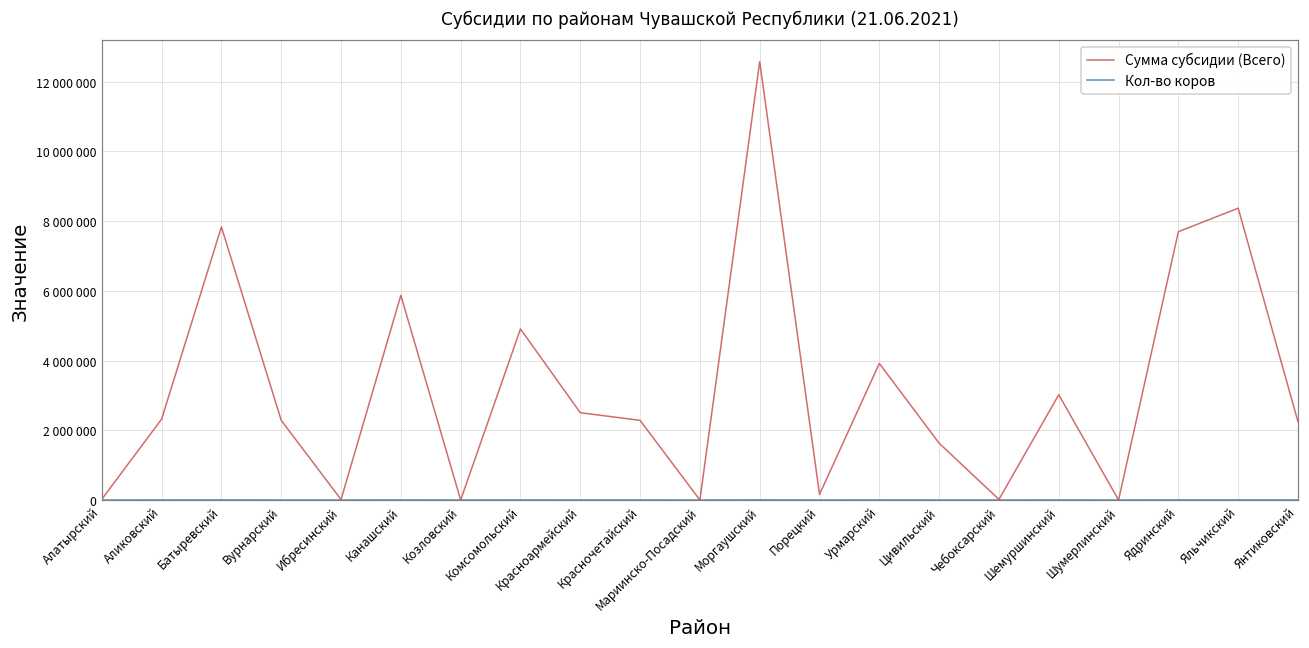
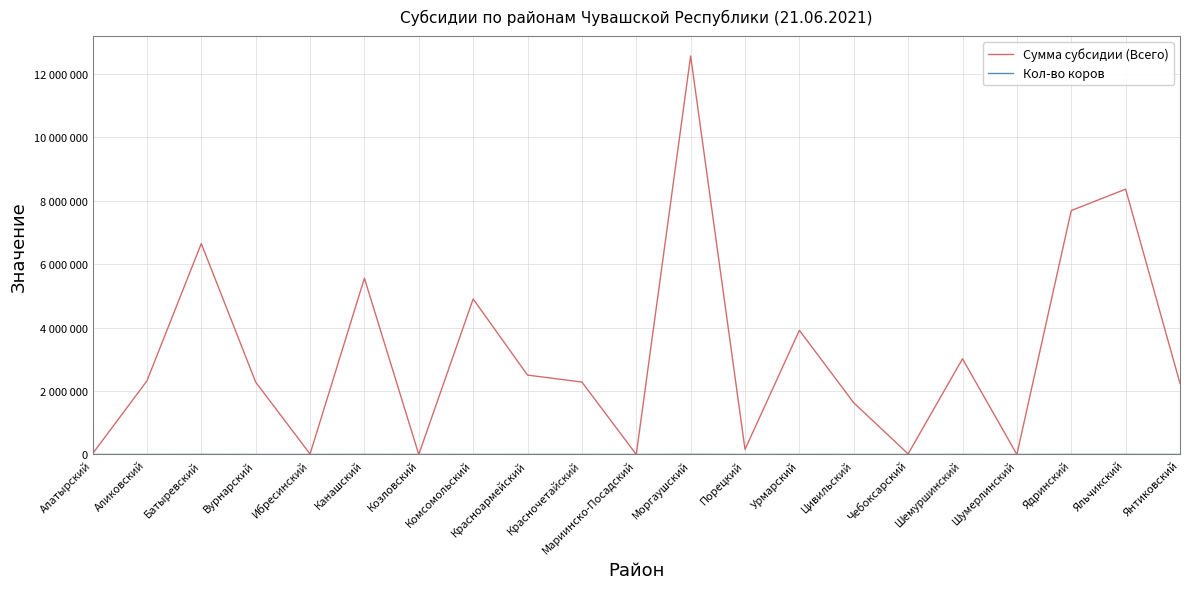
  {
    "Сумма субсидии (Всего)": {
      "Аликовский": 2300000,
-     "Батыревский": 7800000,
+     "Батыревский": 6700000,
      "Вурнарский": 2300000,
-     "Канашский": 5900000,
+     "Канашский": 5600000,
      "Комсомольский": 4900000,
      "Красноармейский": 2500000,
      "Красночетайский": 2300000,
      "Моргаушский": 12600000,
      "Порецкий": 200000,
      "Урмарский": 3900000,
      "Цивильский": 1600000,
      "Шемуршинский": 3000000,
      "Ядринский": 7700000,
      "Яльчикский": 8400000,
      "Янтиковский": 2200000
    },
    "Кол-во коров": {
      "Аликовский": 0,
      "Батыревский": 0,
      "Вурнарский": 0,
      "Канашский": 0,
      "Комсомольский": 0,
      "Красноармейский": 0,
      "Красночетайский": 0,
      "Моргаушский": 0,
      "Порецкий": 0,
      "Урмарский": 0,
      "Цивильский": 0,
      "Шемуршинский": 0,
      "Ядринский": 0,
      "Яльчикский": 0,
      "Янтиковский": 0
    }
  }
